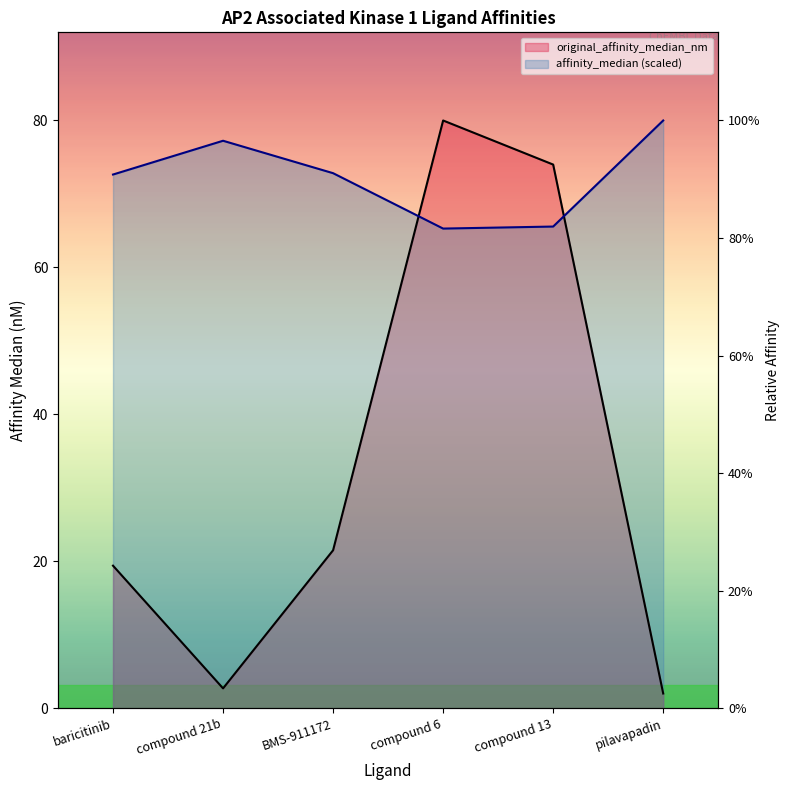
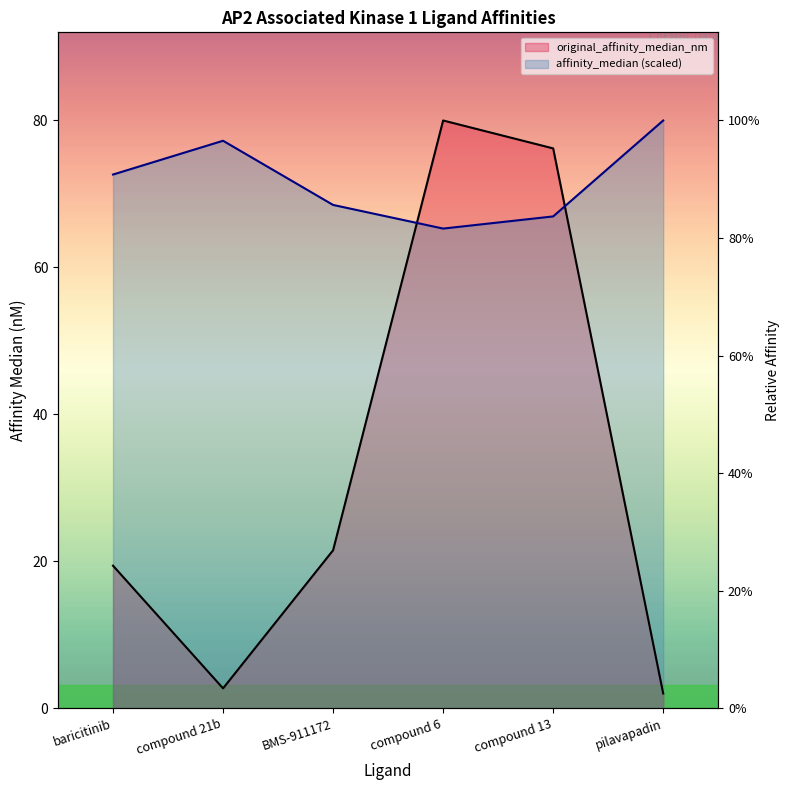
  {
    "original_affinity_median_nm": {
      "baricitinib": 19,
      "BMS-911172": 22,
      "compound 6": 80,
-     "compound 13": 74
+     "compound 13": 76
    },
    "affinity_median (scaled)": {
      "baricitinib": 73,
      "compound 21b": 77,
-     "BMS-911172": 73,
+     "BMS-911172": 69,
      "compound 6": 65,
-     "compound 13": 66,
+     "compound 13": 67,
      "pilavapadin": 80
    }
  }
